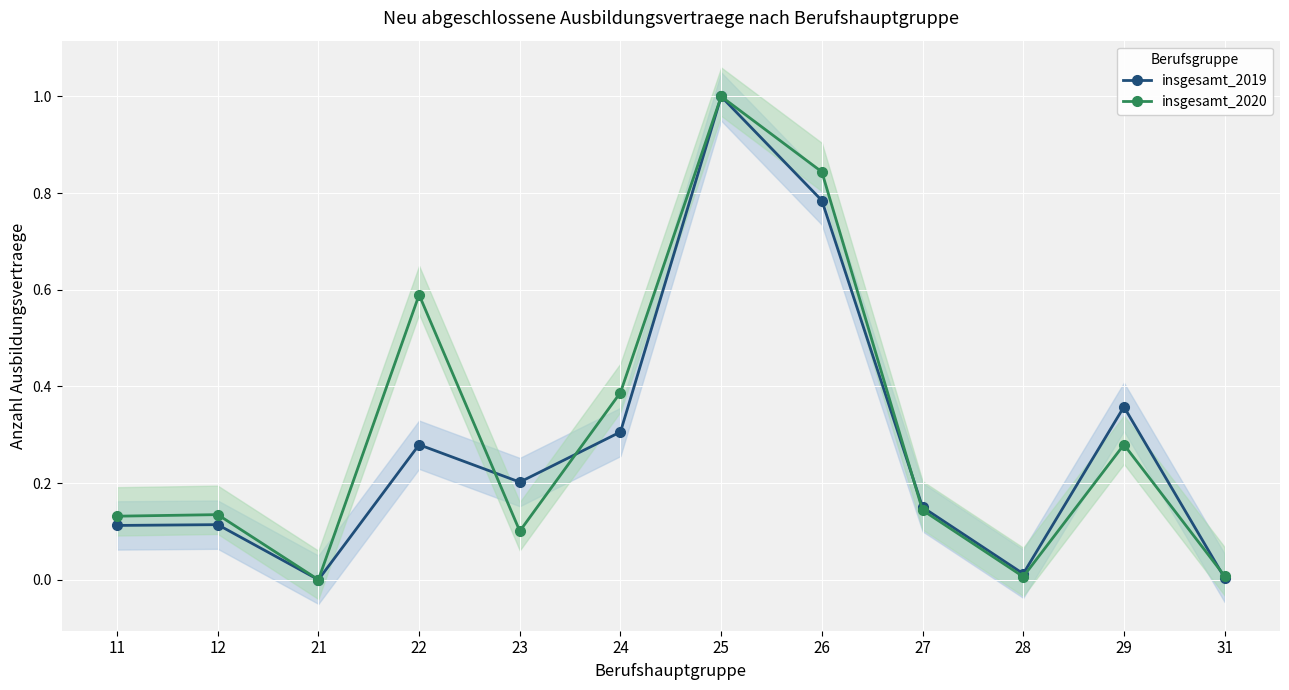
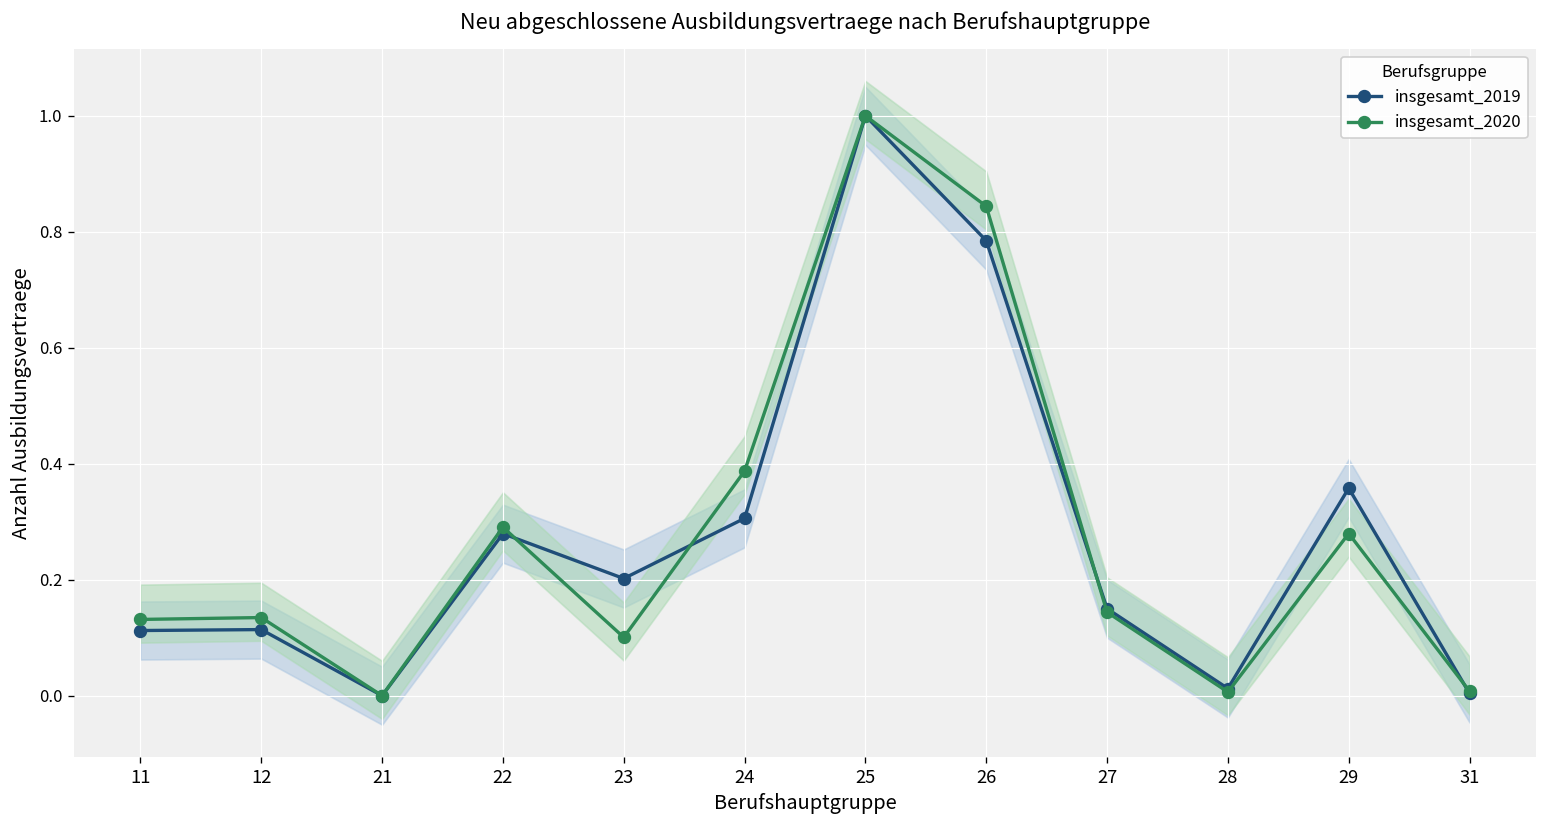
  {
    "insgesamt_2019": {
      "11": 0.11,
      "12": 0.11,
      "22": 0.28,
      "23": 0.20,
      "24": 0.31,
      "26": 0.78,
      "27": 0.15,
      "28": 0.01,
      "29": 0.36
    },
    "insgesamt_2020": {
      "11": 0.13,
      "12": 0.13,
-     "22": 0.59,
+     "22": 0.29,
      "23": 0.10,
      "24": 0.39,
      "26": 0.84,
      "27": 0.14,
      "28": 0.01,
      "29": 0.28
    }
  }
